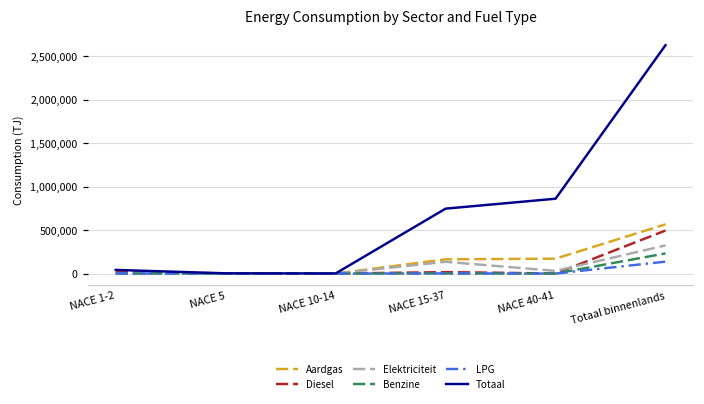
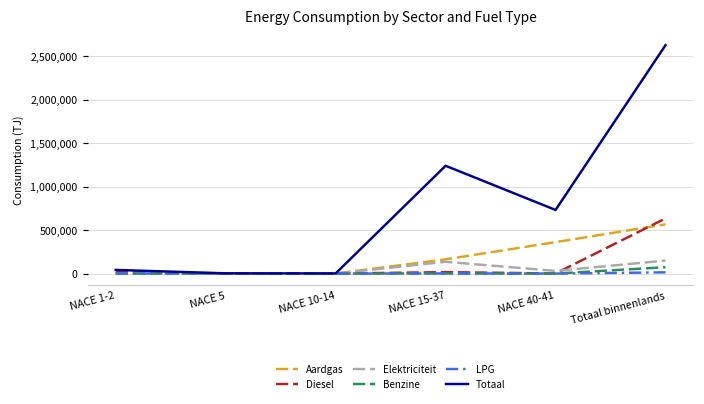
  {
    "Aardgas": {
-     "NACE 40-41": "200,000",
+     "NACE 40-41": "400,000",
      "Totaal binnenlands": "600,000"
    },
    "Diesel": {
-     "Totaal binnenlands": "500,000"
+     "Totaal binnenlands": "600,000"
    },
    "Elektriciteit": {
-     "Totaal binnenlands": "300,000"
+     "Totaal binnenlands": "100,000"
    },
    "Benzine": {
-     "Totaal binnenlands": "200,000"
+     "Totaal binnenlands": "100,000"
    },
    "LPG": {
-     "Totaal binnenlands": "100,000"
+     "Totaal binnenlands": "0"
    },
    "Totaal": {
-     "NACE 15-37": "700,000",
-     "NACE 40-41": "900,000",
+     "NACE 15-37": "1,200,000",
+     "NACE 40-41": "700,000",
      "Totaal binnenlands": "2,600,000"
    }
  }
